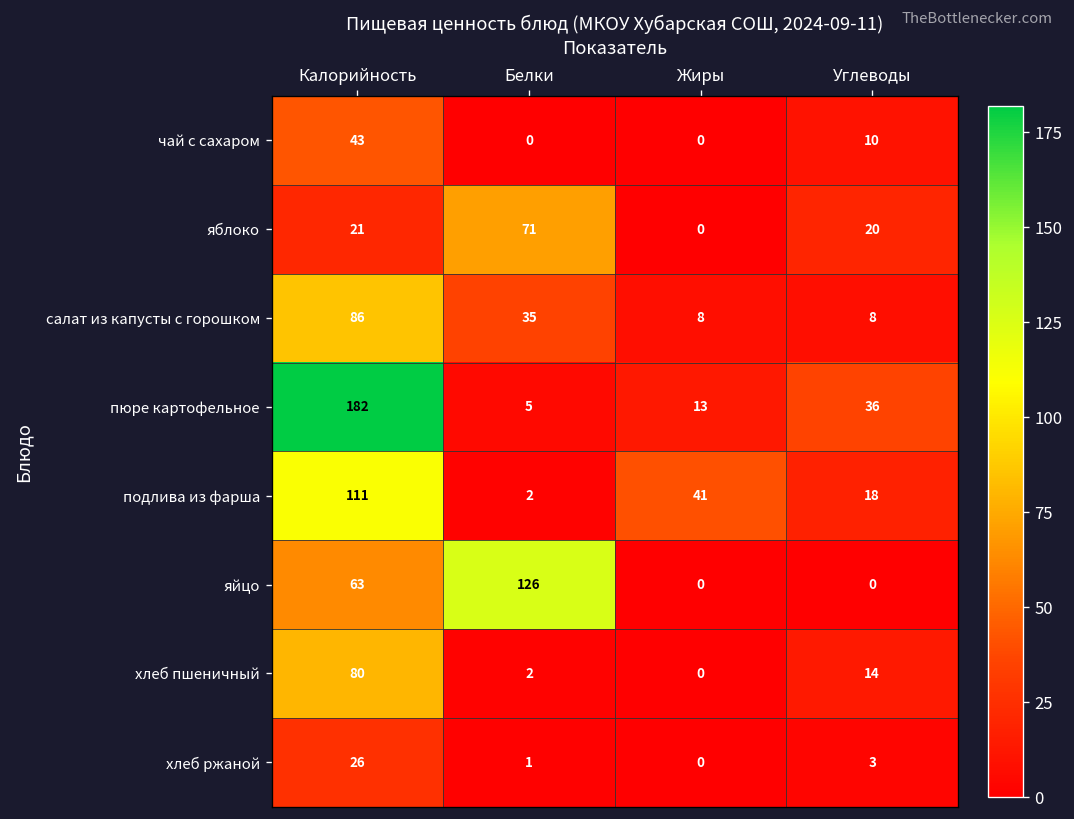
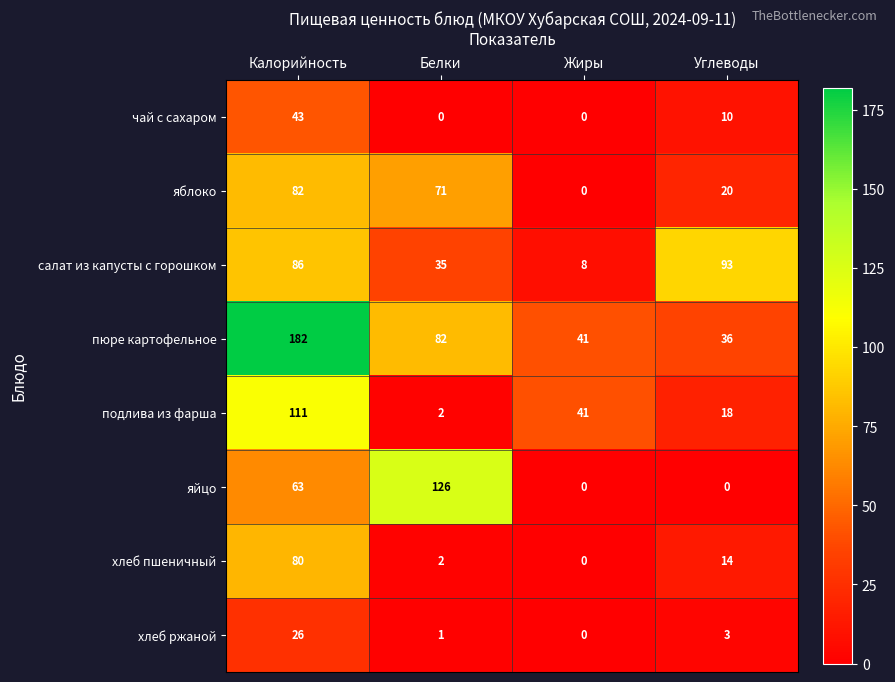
  {
    "чай с сахаром": {
      "Калорийность": 43,
      "Белки": 0,
      "Жиры": 0,
      "Углеводы": 10
    },
    "яблоко": {
-     "Калорийность": 21,
+     "Калорийность": 82,
      "Белки": 71,
      "Жиры": 0,
      "Углеводы": 20
    },
    "салат из капусты с горошком": {
      "Калорийность": 86,
      "Белки": 35,
      "Жиры": 8,
-     "Углеводы": 8
+     "Углеводы": 93
    },
    "пюре картофельное": {
      "Калорийность": 182,
-     "Белки": 5,
-     "Жиры": 13,
+     "Белки": 82,
+     "Жиры": 41,
      "Углеводы": 36
    },
    "подлива из фарша": {
      "Калорийность": 111,
      "Белки": 2,
      "Жиры": 41,
      "Углеводы": 18
    },
    "яйцо": {
      "Калорийность": 63,
      "Белки": 126,
      "Жиры": 0,
      "Углеводы": 0
    },
    "хлеб пшеничный": {
      "Калорийность": 80,
      "Белки": 2,
      "Жиры": 0,
      "Углеводы": 14
    },
    "хлеб ржаной": {
      "Калорийность": 26,
      "Белки": 1,
      "Жиры": 0,
      "Углеводы": 3
    }
  }
